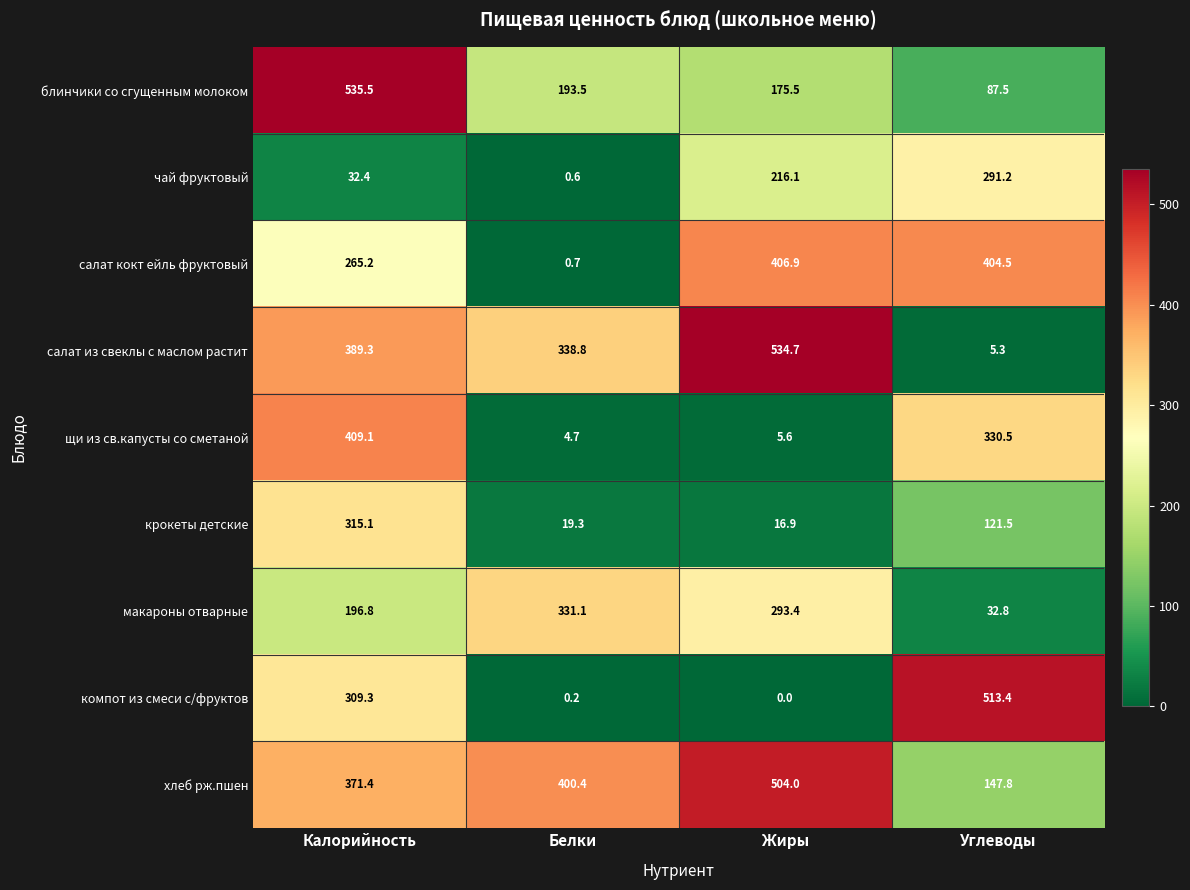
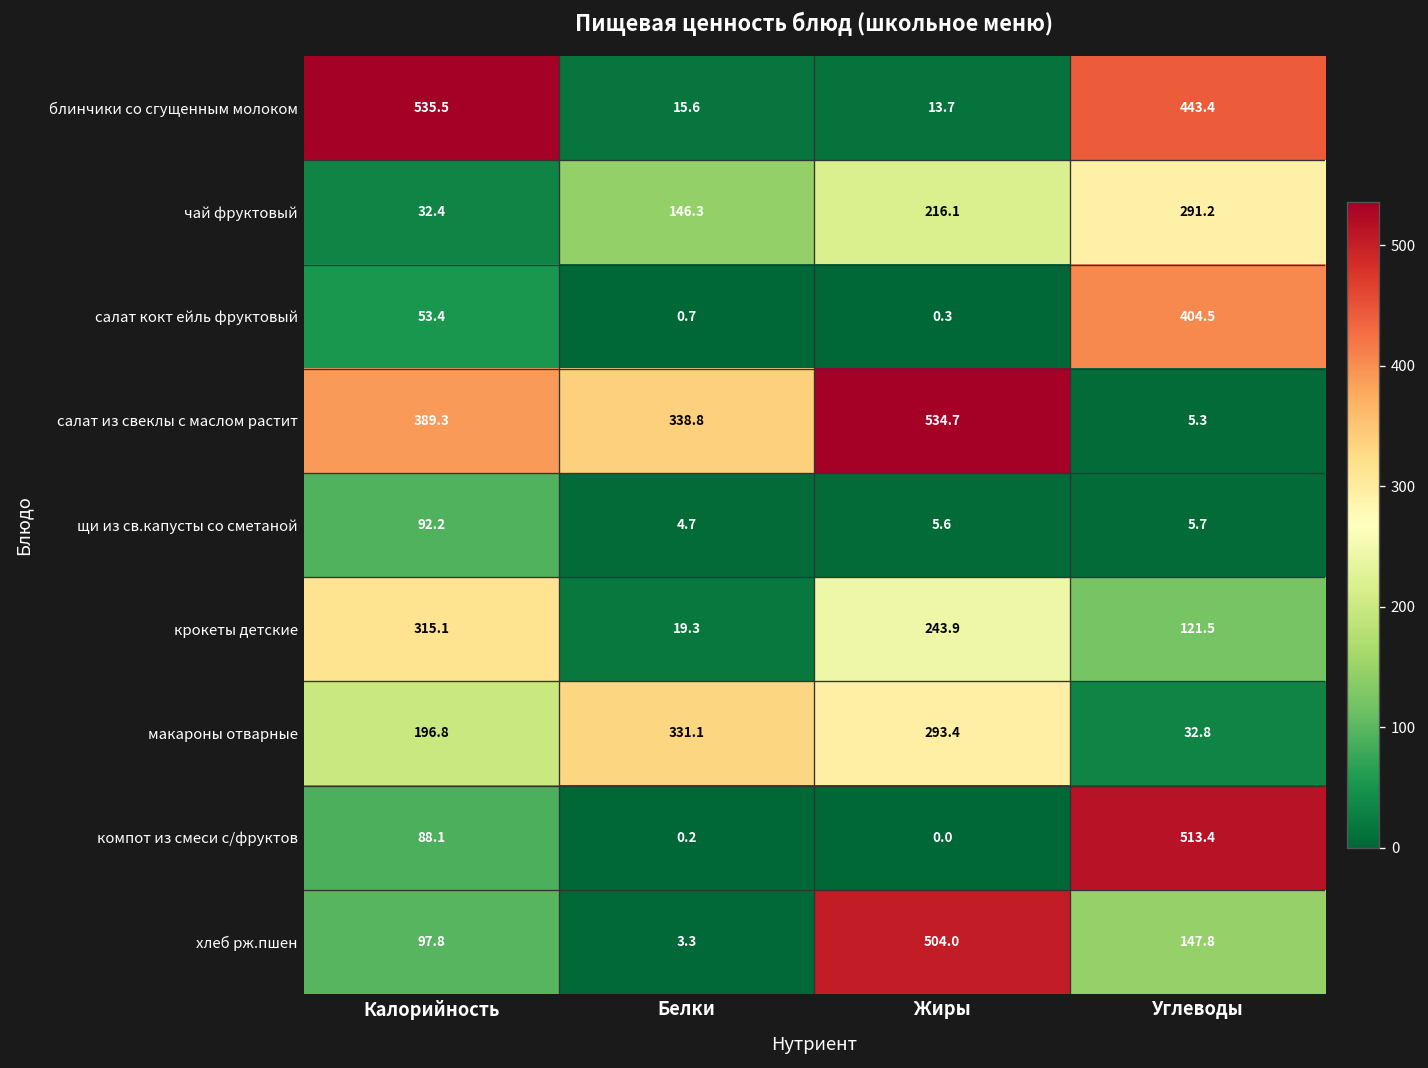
  {
    "блинчики со сгущенным молоком": {
      "Калорийность": 535.5,
-     "Белки": 193.5,
-     "Жиры": 175.5,
-     "Углеводы": 87.5
+     "Белки": 15.6,
+     "Жиры": 13.7,
+     "Углеводы": 443.4
    },
    "чай фруктовый": {
      "Калорийность": 32.4,
-     "Белки": 0.6,
+     "Белки": 146.3,
      "Жиры": 216.1,
      "Углеводы": 291.2
    },
    "салат кокт ейль фруктовый": {
-     "Калорийность": 265.2,
+     "Калорийность": 53.4,
      "Белки": 0.7,
-     "Жиры": 406.9,
+     "Жиры": 0.3,
      "Углеводы": 404.5
    },
    "салат из свеклы с маслом растит": {
      "Калорийность": 389.3,
      "Белки": 338.8,
      "Жиры": 534.7,
      "Углеводы": 5.3
    },
    "щи из св.капусты со сметаной": {
-     "Калорийность": 409.1,
+     "Калорийность": 92.2,
      "Белки": 4.7,
      "Жиры": 5.6,
-     "Углеводы": 330.5
+     "Углеводы": 5.7
    },
    "крокеты детские": {
      "Калорийность": 315.1,
      "Белки": 19.3,
-     "Жиры": 16.9,
+     "Жиры": 243.9,
      "Углеводы": 121.5
    },
    "макароны отварные": {
      "Калорийность": 196.8,
      "Белки": 331.1,
      "Жиры": 293.4,
      "Углеводы": 32.8
    },
    "компот из смеси с/фруктов": {
-     "Калорийность": 309.3,
+     "Калорийность": 88.1,
      "Белки": 0.2,
      "Жиры": 0.0,
      "Углеводы": 513.4
    },
    "хлеб рж.пшен": {
-     "Калорийность": 371.4,
-     "Белки": 400.4,
+     "Калорийность": 97.8,
+     "Белки": 3.3,
      "Жиры": 504.0,
      "Углеводы": 147.8
    }
  }
